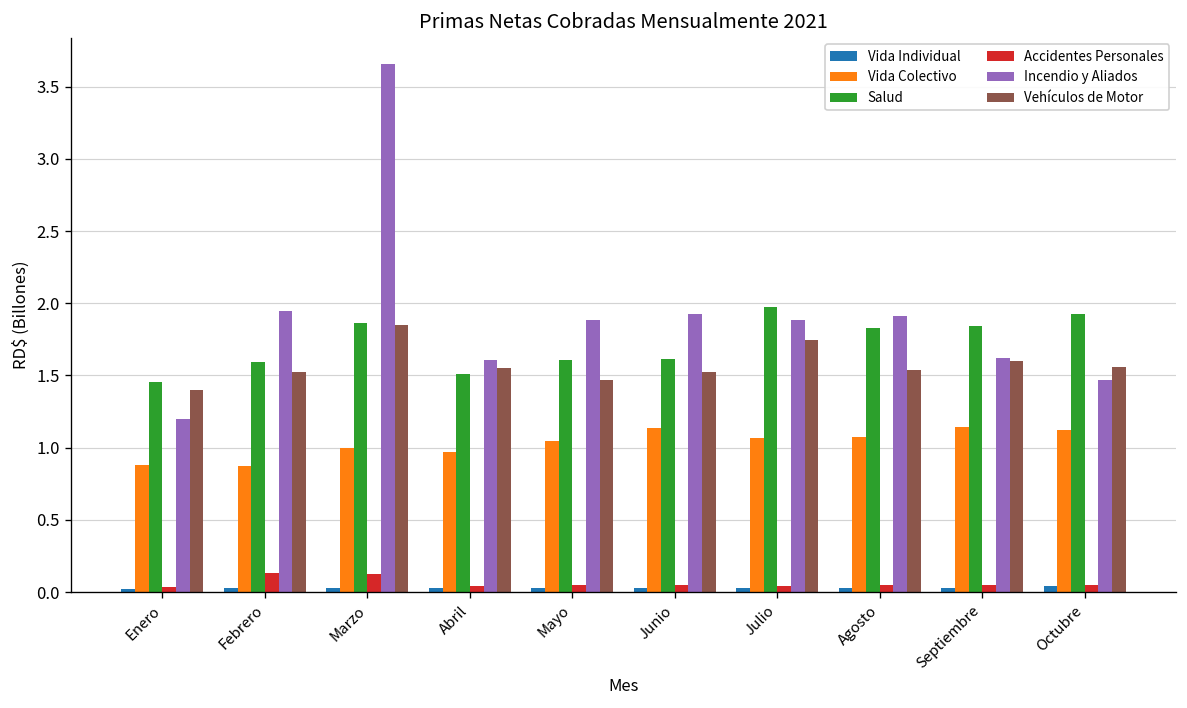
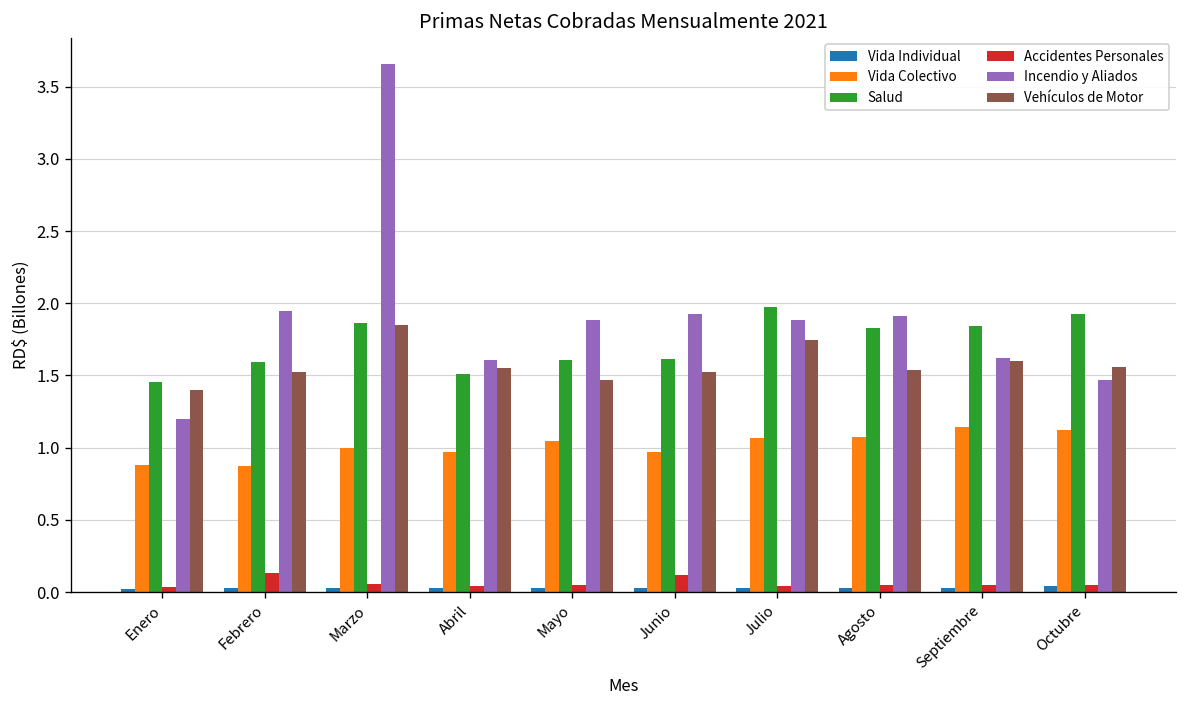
  {
    "Vida Individual": {
      "Enero": 0.02,
      "Febrero": 0.03,
      "Marzo": 0.03,
      "Abril": 0.03,
      "Mayo": 0.03,
      "Junio": 0.03,
      "Julio": 0.03,
      "Agosto": 0.03,
      "Septiembre": 0.03,
      "Octubre": 0.04
    },
    "Vida Colectivo": {
      "Enero": 0.88,
      "Febrero": 0.88,
      "Marzo": 1.00,
      "Abril": 0.97,
      "Mayo": 1.05,
-     "Junio": 1.13,
+     "Junio": 0.97,
      "Julio": 1.07,
      "Agosto": 1.07,
      "Septiembre": 1.14,
      "Octubre": 1.12
    },
    "Salud": {
      "Enero": 1.46,
      "Febrero": 1.60,
      "Marzo": 1.86,
      "Abril": 1.51,
      "Mayo": 1.61,
      "Junio": 1.61,
      "Julio": 1.97,
      "Agosto": 1.83,
      "Septiembre": 1.84,
      "Octubre": 1.92
    },
    "Accidentes Personales": {
      "Enero": 0.04,
      "Febrero": 0.13,
-     "Marzo": 0.12,
+     "Marzo": 0.05,
      "Abril": 0.04,
      "Mayo": 0.05,
-     "Junio": 0.05,
+     "Junio": 0.12,
      "Julio": 0.04,
      "Agosto": 0.05,
      "Septiembre": 0.05,
      "Octubre": 0.05
    },
    "Incendio y Aliados": {
      "Enero": 1.20,
      "Febrero": 1.95,
      "Marzo": 3.66,
      "Abril": 1.61,
      "Mayo": 1.88,
      "Junio": 1.92,
      "Julio": 1.88,
      "Agosto": 1.91,
      "Septiembre": 1.62,
      "Octubre": 1.47
    },
    "Vehículos de Motor": {
      "Enero": 1.40,
      "Febrero": 1.52,
      "Marzo": 1.85,
      "Abril": 1.55,
      "Mayo": 1.47,
      "Junio": 1.52,
      "Julio": 1.74,
      "Agosto": 1.54,
      "Septiembre": 1.60,
      "Octubre": 1.56
    }
  }
